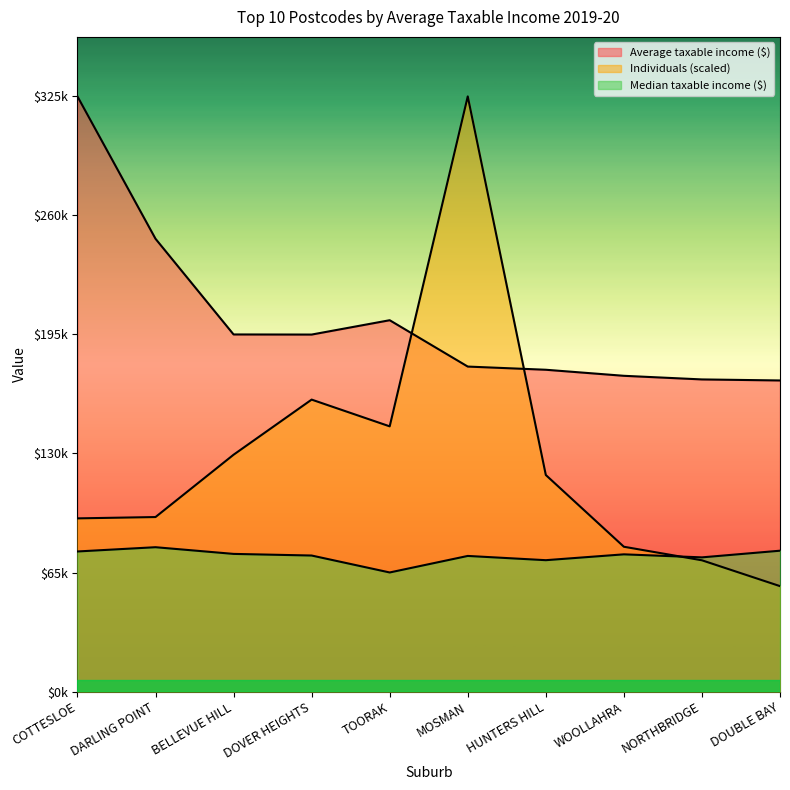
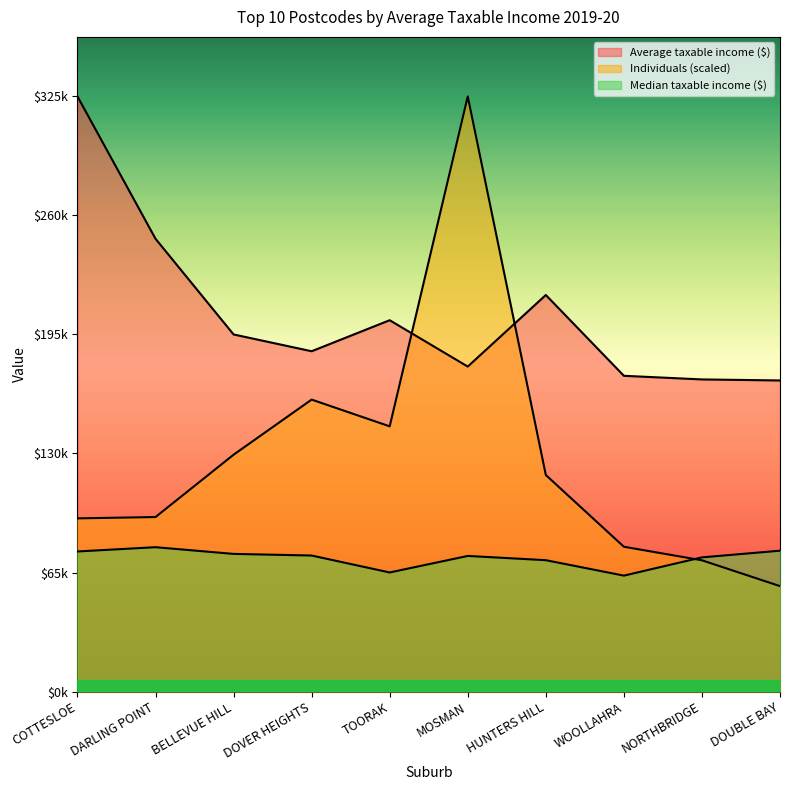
  {
    "Average taxable income ($)": {
      "COTTESLOE": "$325000",
      "DARLING POINT": "$248000",
      "BELLEVUE HILL": "$195000",
-     "DOVER HEIGHTS": "$195000",
+     "DOVER HEIGHTS": "$186000",
      "TOORAK": "$203000",
      "MOSMAN": "$178000",
-     "HUNTERS HILL": "$176000",
+     "HUNTERS HILL": "$217000",
      "WOOLLAHRA": "$173000",
      "NORTHBRIDGE": "$171000",
      "DOUBLE BAY": "$170000"
    },
    "Individuals (scaled)": {
      "COTTESLOE": "$95000",
      "DARLING POINT": "$95000",
      "BELLEVUE HILL": "$129000",
      "DOVER HEIGHTS": "$160000",
      "TOORAK": "$145000",
      "MOSMAN": "$325000",
      "HUNTERS HILL": "$118000",
      "WOOLLAHRA": "$79000",
      "NORTHBRIDGE": "$72000",
      "DOUBLE BAY": "$58000"
    },
    "Median taxable income ($)": {
      "COTTESLOE": "$77000",
      "DARLING POINT": "$79000",
      "BELLEVUE HILL": "$75000",
      "DOVER HEIGHTS": "$74000",
      "TOORAK": "$65000",
      "MOSMAN": "$74000",
      "HUNTERS HILL": "$72000",
-     "WOOLLAHRA": "$75000",
+     "WOOLLAHRA": "$63000",
      "NORTHBRIDGE": "$73000",
      "DOUBLE BAY": "$77000"
    }
  }
